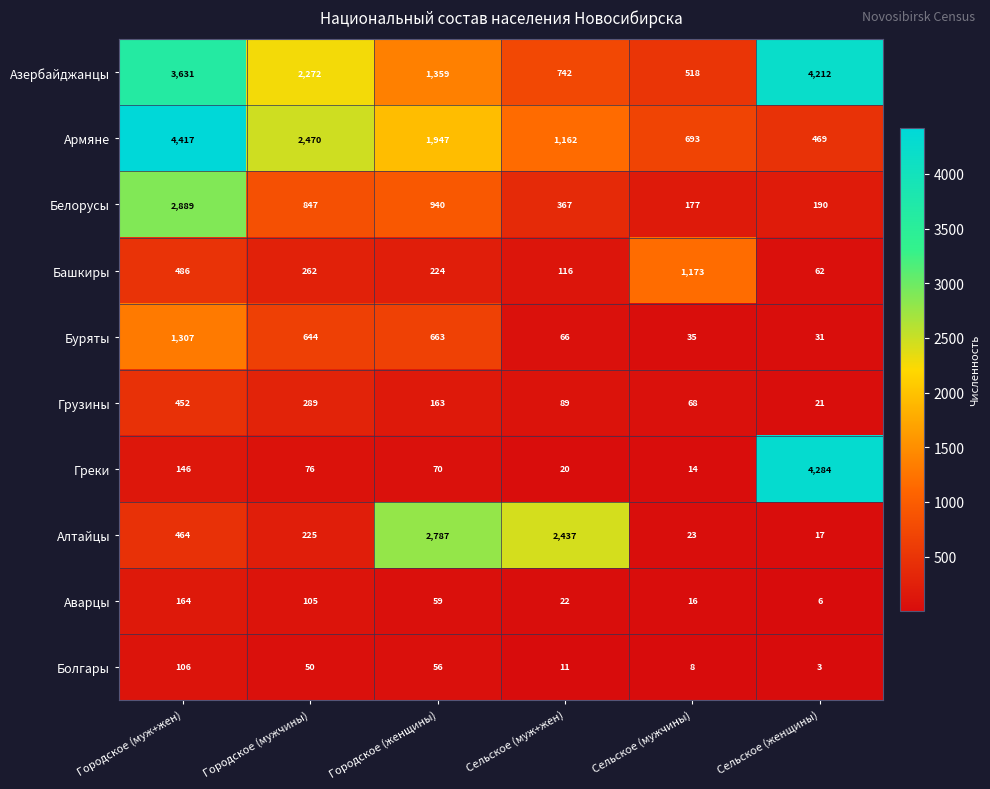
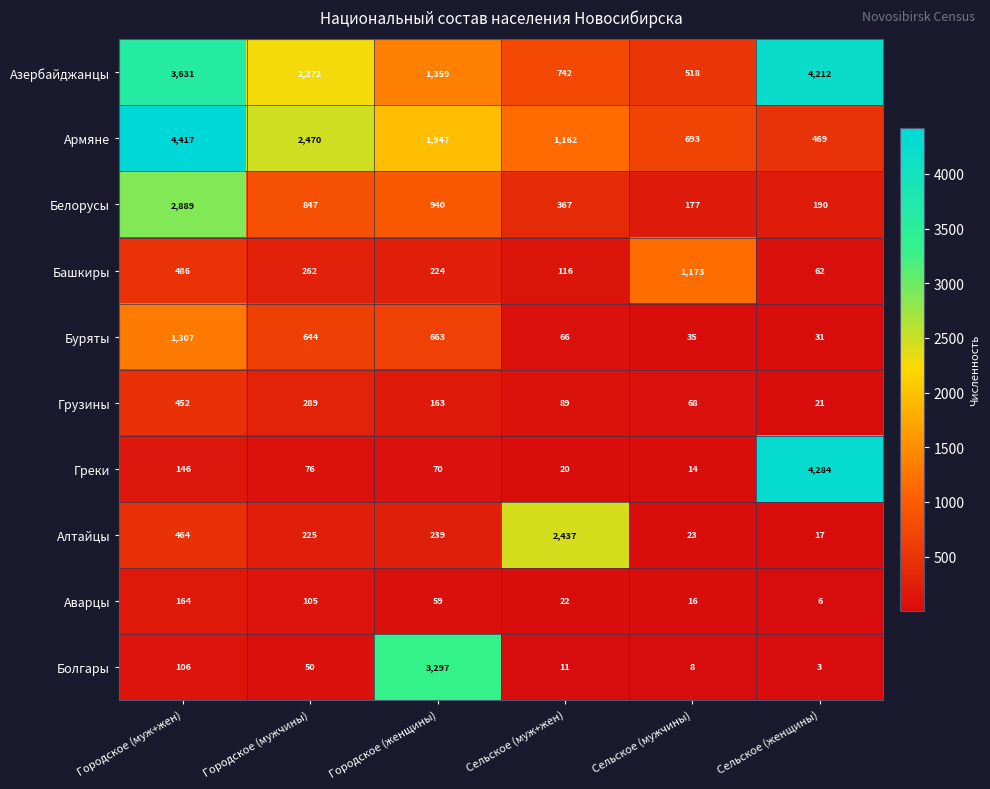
  {
    "Азербайджанцы": {
      "Городское (муж+жен)": "3,631",
      "Городское (мужчины)": "2,272",
      "Городское (женщины)": "1,359",
      "Сельское (муж+жен)": "742",
      "Сельское (мужчины)": "518",
      "Сельское (женщины)": "4,212"
    },
    "Армяне": {
      "Городское (муж+жен)": "4,417",
      "Городское (мужчины)": "2,470",
      "Городское (женщины)": "1,947",
      "Сельское (муж+жен)": "1,162",
      "Сельское (мужчины)": "693",
      "Сельское (женщины)": "469"
    },
    "Белорусы": {
      "Городское (муж+жен)": "2,889",
      "Городское (мужчины)": "847",
      "Городское (женщины)": "940",
      "Сельское (муж+жен)": "367",
      "Сельское (мужчины)": "177",
      "Сельское (женщины)": "190"
    },
    "Башкиры": {
      "Городское (муж+жен)": "486",
      "Городское (мужчины)": "262",
      "Городское (женщины)": "224",
      "Сельское (муж+жен)": "116",
      "Сельское (мужчины)": "1,173",
      "Сельское (женщины)": "62"
    },
    "Буряты": {
      "Городское (муж+жен)": "1,307",
      "Городское (мужчины)": "644",
      "Городское (женщины)": "663",
      "Сельское (муж+жен)": "66",
      "Сельское (мужчины)": "35",
      "Сельское (женщины)": "31"
    },
    "Грузины": {
      "Городское (муж+жен)": "452",
      "Городское (мужчины)": "289",
      "Городское (женщины)": "163",
      "Сельское (муж+жен)": "89",
      "Сельское (мужчины)": "68",
      "Сельское (женщины)": "21"
    },
    "Греки": {
      "Городское (муж+жен)": "146",
      "Городское (мужчины)": "76",
      "Городское (женщины)": "70",
      "Сельское (муж+жен)": "20",
      "Сельское (мужчины)": "14",
      "Сельское (женщины)": "4,284"
    },
    "Алтайцы": {
      "Городское (муж+жен)": "464",
      "Городское (мужчины)": "225",
-     "Городское (женщины)": "2,787",
+     "Городское (женщины)": "239",
      "Сельское (муж+жен)": "2,437",
      "Сельское (мужчины)": "23",
      "Сельское (женщины)": "17"
    },
    "Аварцы": {
      "Городское (муж+жен)": "164",
      "Городское (мужчины)": "105",
      "Городское (женщины)": "59",
      "Сельское (муж+жен)": "22",
      "Сельское (мужчины)": "16",
      "Сельское (женщины)": "6"
    },
    "Болгары": {
      "Городское (муж+жен)": "106",
      "Городское (мужчины)": "50",
-     "Городское (женщины)": "56",
+     "Городское (женщины)": "3,297",
      "Сельское (муж+жен)": "11",
      "Сельское (мужчины)": "8",
      "Сельское (женщины)": "3"
    }
  }
